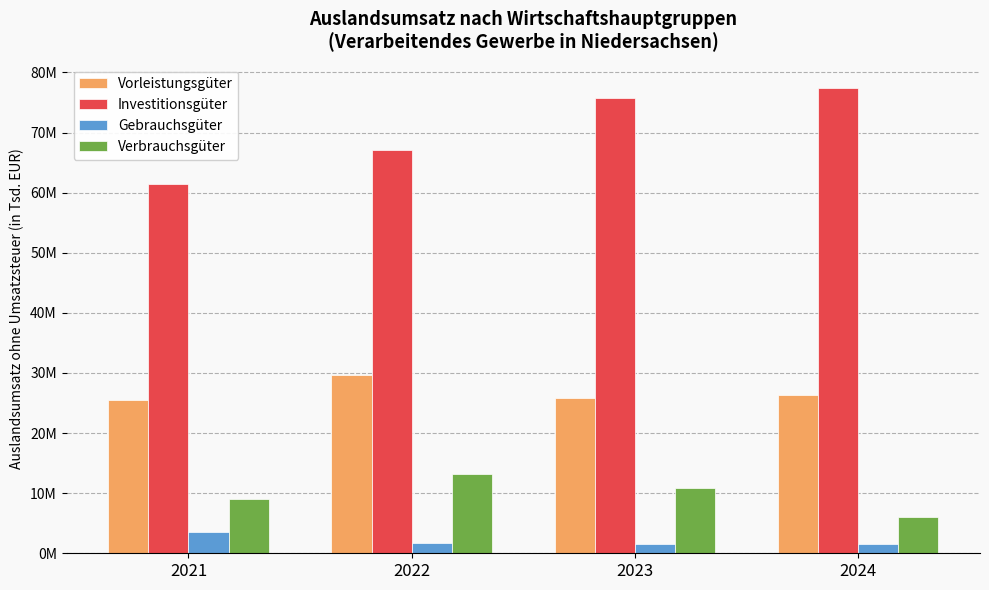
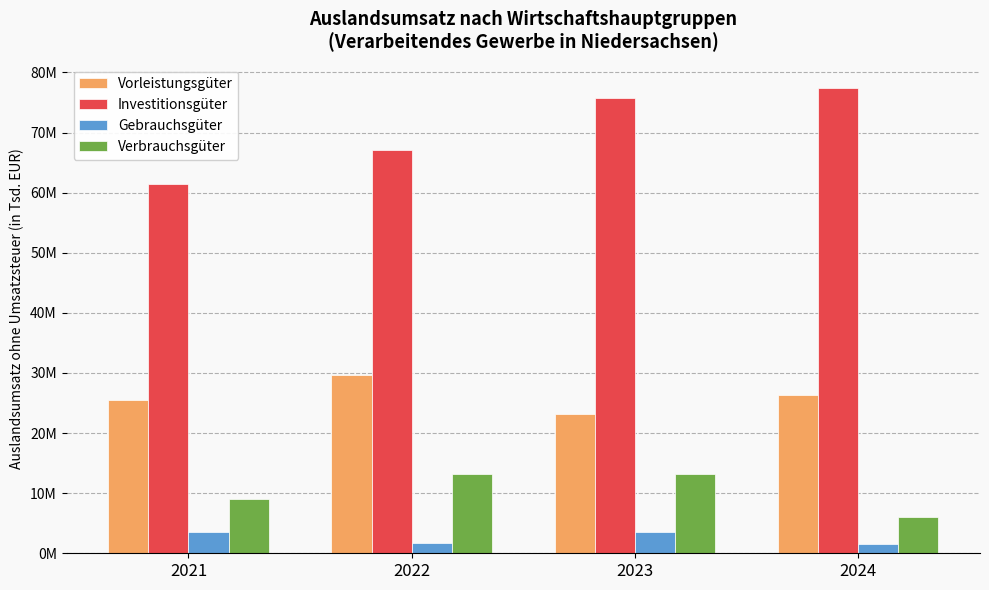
  {
    "Vorleistungsgüter": {
      "2021": 26000000,
      "2022": 30000000,
-     "2023": 26000000,
+     "2023": 23000000,
      "2024": 26000000
    },
    "Investitionsgüter": {
      "2021": 61000000,
      "2022": 67000000,
      "2023": 76000000,
      "2024": 77000000
    },
    "Gebrauchsgüter": {
      "2021": 4000000,
      "2022": 2000000,
-     "2023": 2000000,
+     "2023": 4000000,
      "2024": 1000000
    },
    "Verbrauchsgüter": {
      "2021": 9000000,
      "2022": 13000000,
-     "2023": 11000000,
+     "2023": 13000000,
      "2024": 6000000
    }
  }
